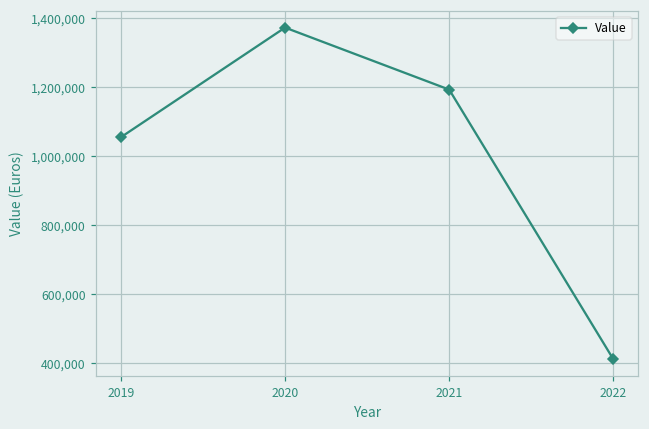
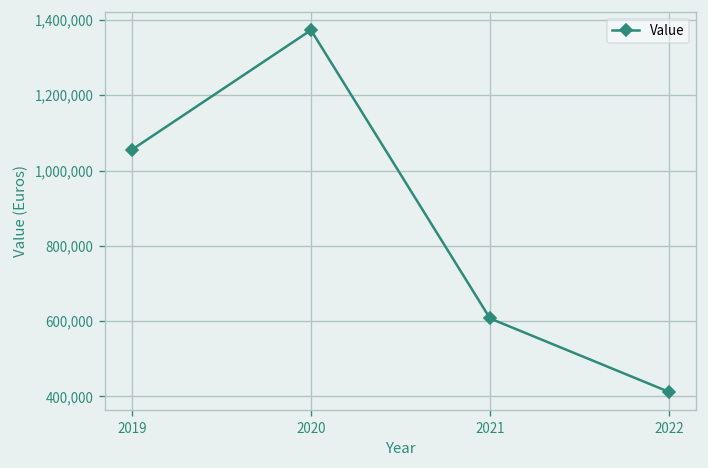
  {
    "2019": "1,060,000",
    "2020": "1,370,000",
-   "2021": "1,190,000",
+   "2021": "610,000",
    "2022": "410,000"
  }
